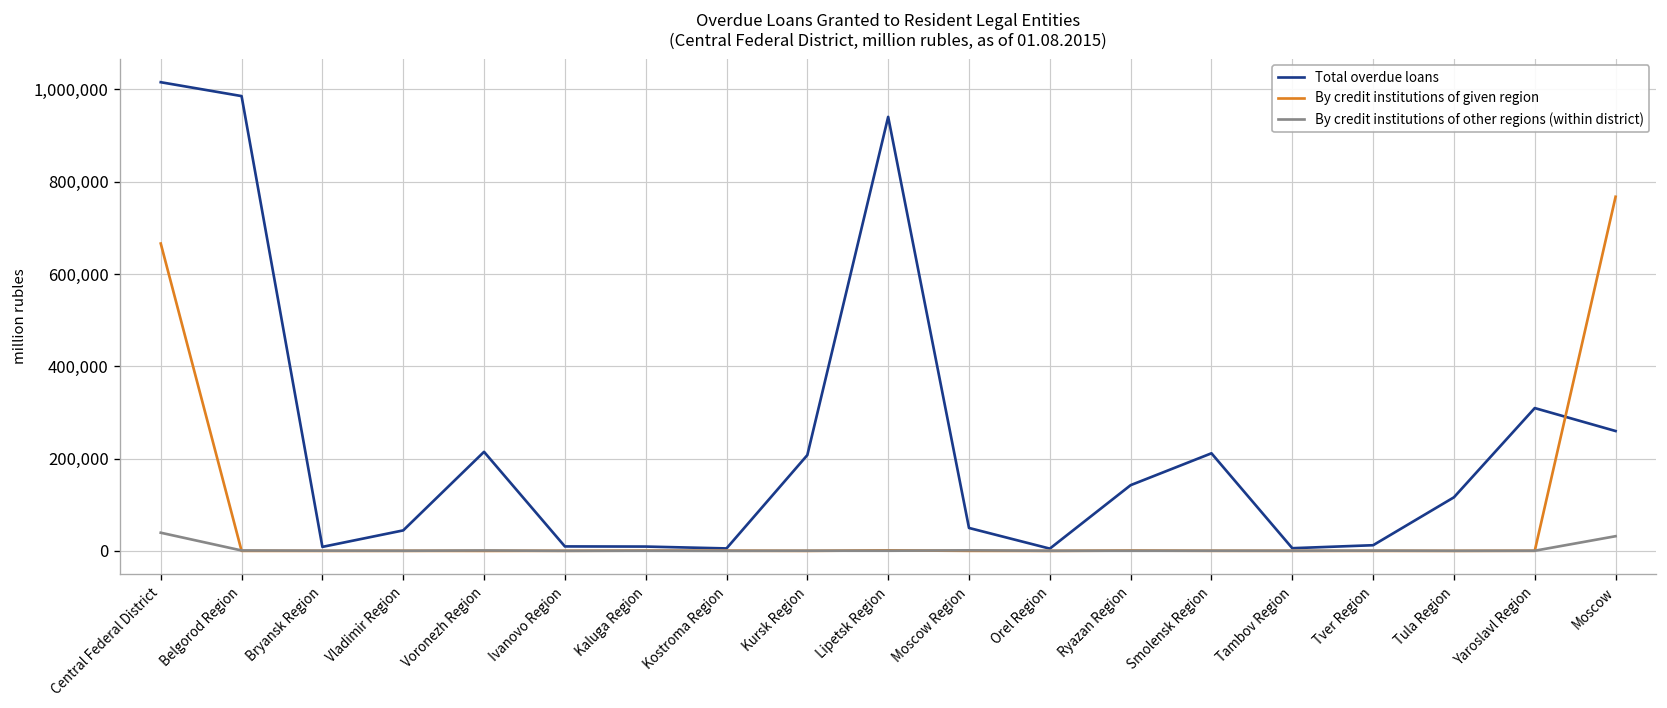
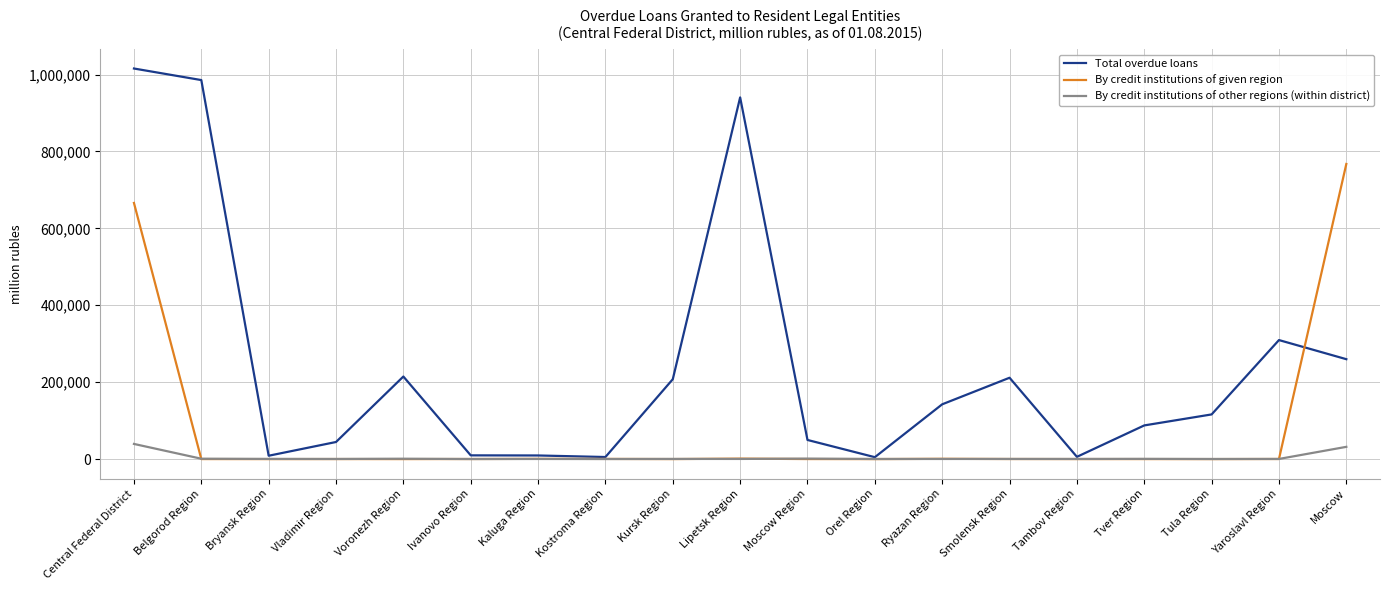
  {
    "Total overdue loans": {
      "Central Federal District": "1,020,000",
      "Belgorod Region": "990,000",
      "Bryansk Region": "10,000",
      "Vladimir Region": "40,000",
      "Voronezh Region": "210,000",
      "Ivanovo Region": "10,000",
      "Kaluga Region": "10,000",
      "Kursk Region": "210,000",
      "Lipetsk Region": "940,000",
      "Moscow Region": "50,000",
      "Ryazan Region": "140,000",
      "Smolensk Region": "210,000",
-     "Tver Region": "10,000",
+     "Tver Region": "90,000",
      "Tula Region": "120,000",
      "Yaroslavl Region": "310,000",
      "Moscow": "260,000"
    },
    "By credit institutions of given region": {
      "Central Federal District": "670,000",
      "Moscow": "770,000"
    },
    "By credit institutions of other regions (within district)": {
      "Central Federal District": "40,000",
      "Moscow": "30,000"
    }
  }
